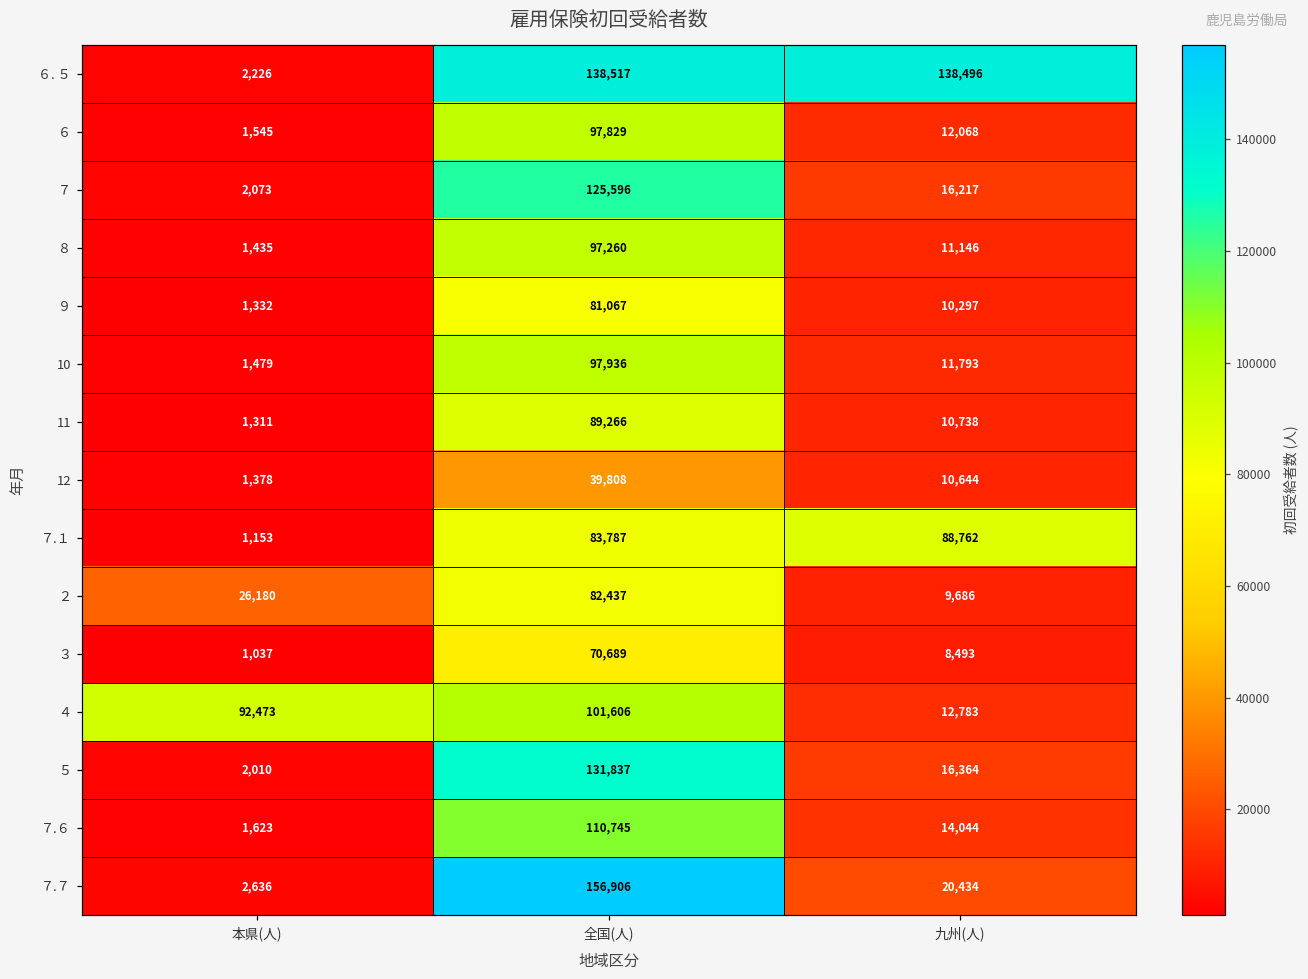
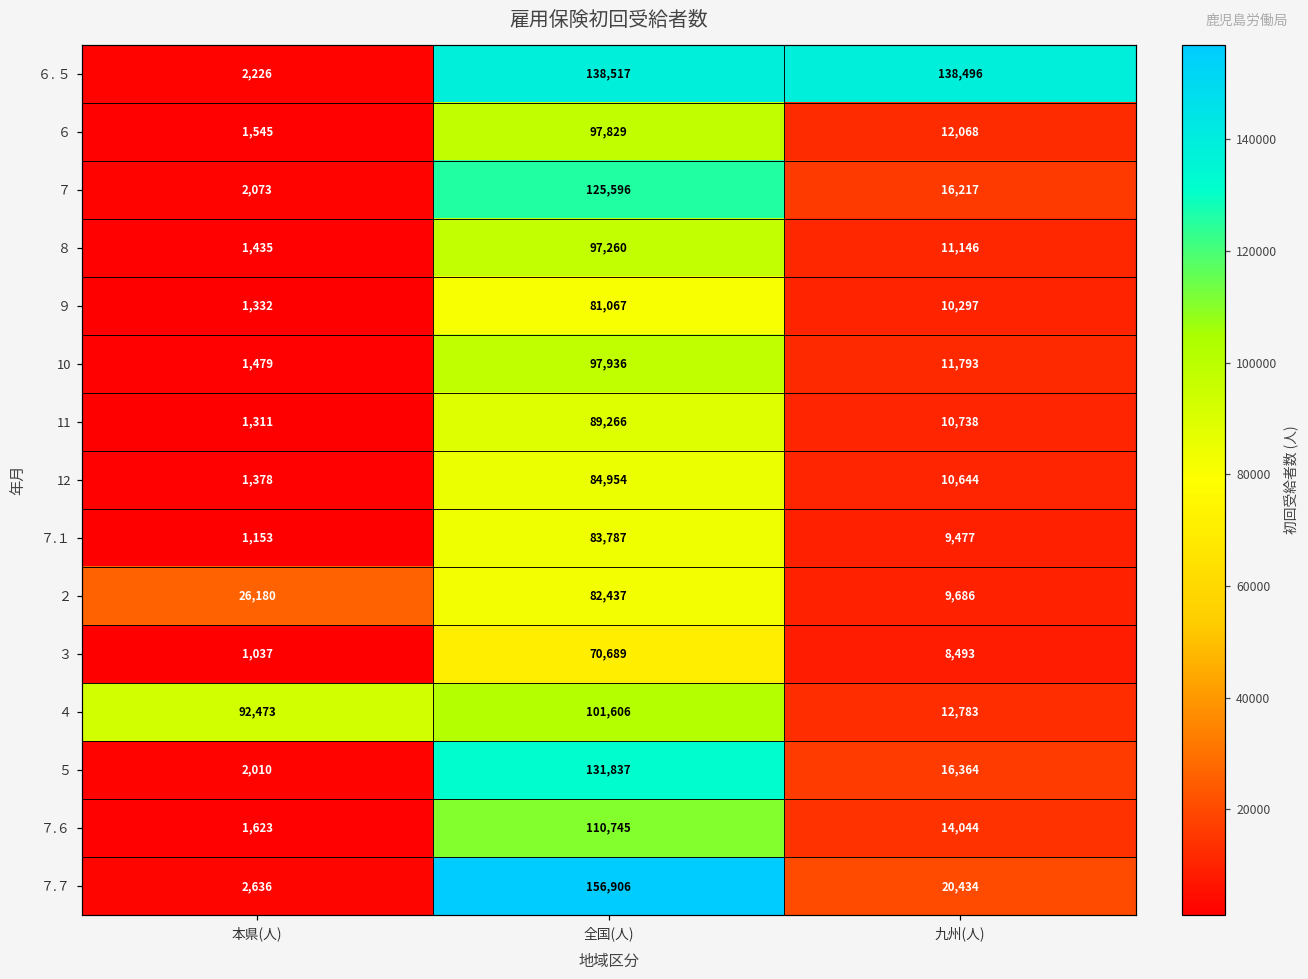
  {
    "６. ５": {
      "本県(人)": "2,226",
      "全国(人)": "138,517",
      "九州(人)": "138,496"
    },
    "６": {
      "本県(人)": "1,545",
      "全国(人)": "97,829",
      "九州(人)": "12,068"
    },
    "７": {
      "本県(人)": "2,073",
      "全国(人)": "125,596",
      "九州(人)": "16,217"
    },
    "８": {
      "本県(人)": "1,435",
      "全国(人)": "97,260",
      "九州(人)": "11,146"
    },
    "９": {
      "本県(人)": "1,332",
      "全国(人)": "81,067",
      "九州(人)": "10,297"
    },
    "10": {
      "本県(人)": "1,479",
      "全国(人)": "97,936",
      "九州(人)": "11,793"
    },
    "11": {
      "本県(人)": "1,311",
      "全国(人)": "89,266",
      "九州(人)": "10,738"
    },
    "12": {
      "本県(人)": "1,378",
-     "全国(人)": "39,808",
+     "全国(人)": "84,954",
      "九州(人)": "10,644"
    },
    "７.１": {
      "本県(人)": "1,153",
      "全国(人)": "83,787",
-     "九州(人)": "88,762"
+     "九州(人)": "9,477"
    },
    "２": {
      "本県(人)": "26,180",
      "全国(人)": "82,437",
      "九州(人)": "9,686"
    },
    "３": {
      "本県(人)": "1,037",
      "全国(人)": "70,689",
      "九州(人)": "8,493"
    },
    "４": {
      "本県(人)": "92,473",
      "全国(人)": "101,606",
      "九州(人)": "12,783"
    },
    "５": {
      "本県(人)": "2,010",
      "全国(人)": "131,837",
      "九州(人)": "16,364"
    },
    "７.６": {
      "本県(人)": "1,623",
      "全国(人)": "110,745",
      "九州(人)": "14,044"
    },
    "７.７": {
      "本県(人)": "2,636",
      "全国(人)": "156,906",
      "九州(人)": "20,434"
    }
  }
